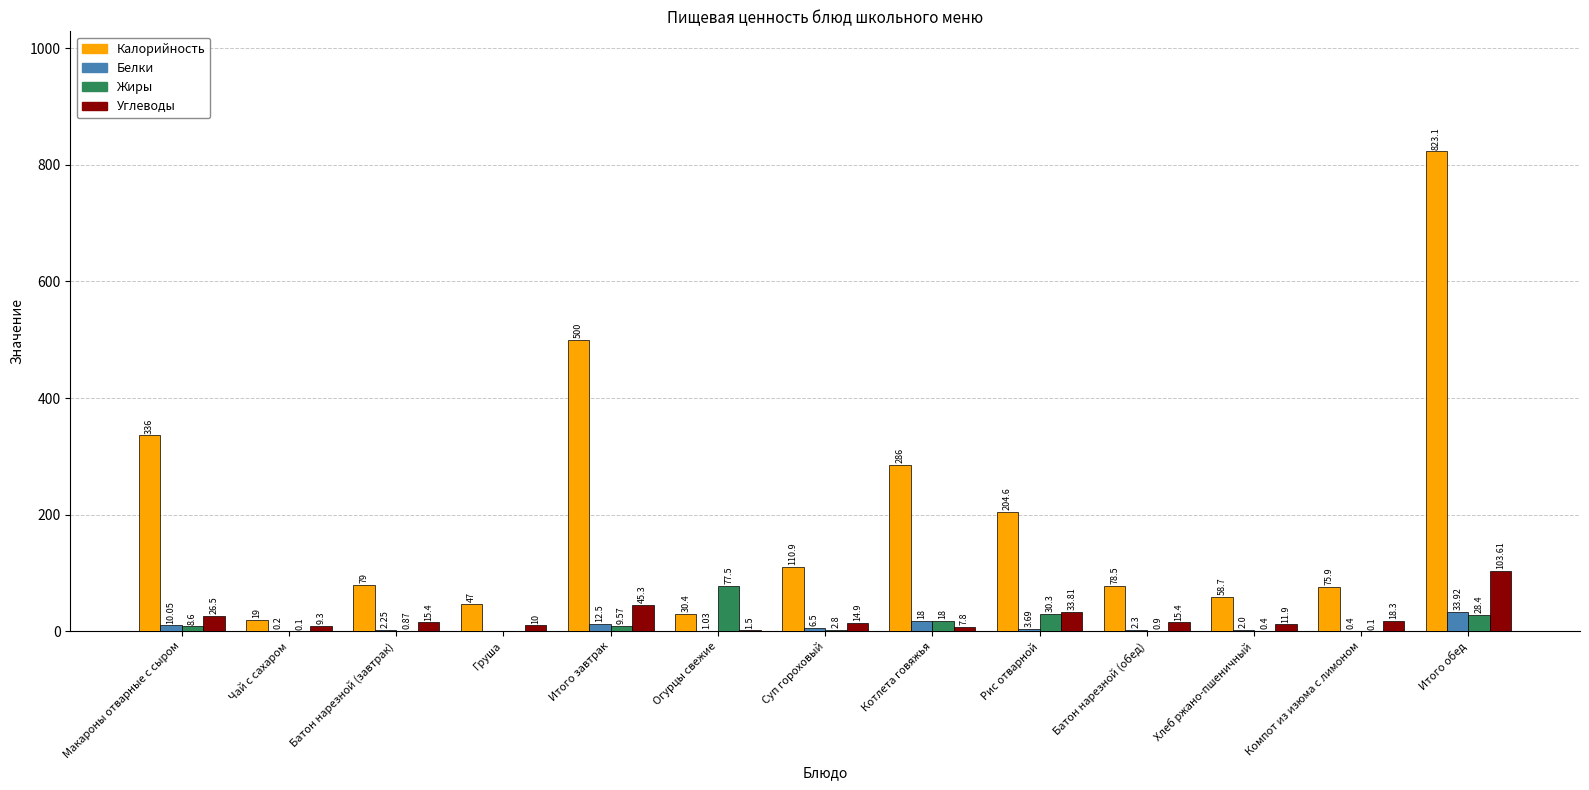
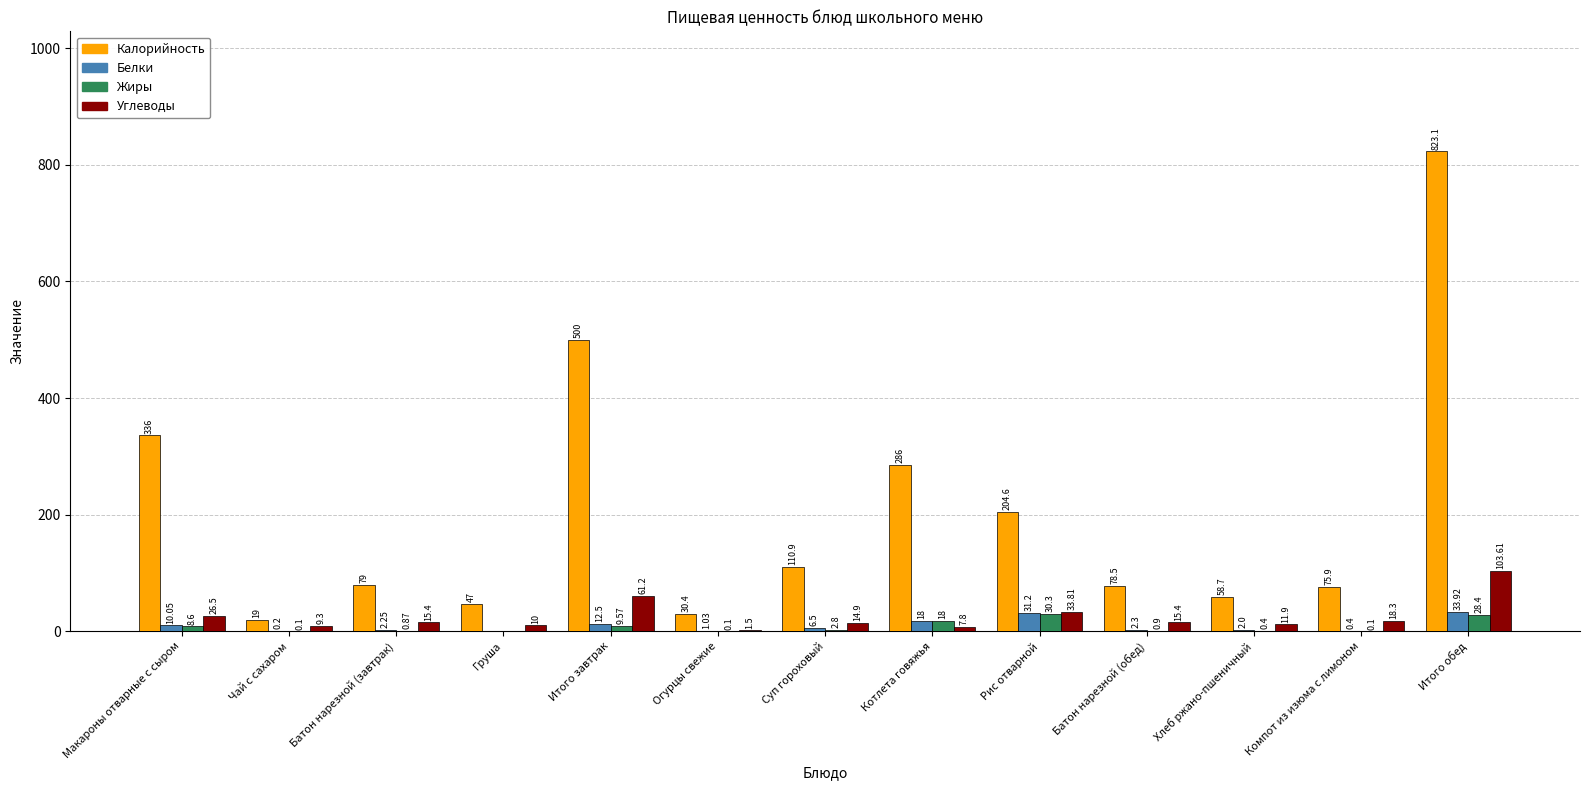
  {
    "Калорийность": {
      "Макароны отварные с сыром": 336,
      "Чай с сахаром": 19,
      "Батон нарезной (завтрак)": 79,
      "Груша": 47,
      "Итого завтрак": 500,
      "Огурцы свежие": 30.4,
      "Суп гороховый": 110.9,
      "Котлета говяжья": 286,
      "Рис отварной": 204.6,
      "Батон нарезной (обед)": 78.5,
      "Хлеб ржано-пшеничный": 58.7,
      "Компот из изюма с лимоном": 75.9,
      "Итого обед": 823.1
    },
    "Белки": {
      "Макароны отварные с сыром": 10.05,
      "Чай с сахаром": 0.2,
      "Батон нарезной (завтрак)": 2.25,
      "Итого завтрак": 12.5,
      "Огурцы свежие": 1.03,
      "Суп гороховый": 6.5,
      "Котлета говяжья": 18,
-     "Рис отварной": 3.69,
+     "Рис отварной": 31.2,
      "Батон нарезной (обед)": 2.3,
      "Хлеб ржано-пшеничный": 2.0,
      "Компот из изюма с лимоном": 0.4,
      "Итого обед": 33.92
    },
    "Жиры": {
      "Макароны отварные с сыром": 8.6,
      "Чай с сахаром": 0.1,
      "Батон нарезной (завтрак)": 0.87,
      "Итого завтрак": 9.57,
-     "Огурцы свежие": 77.5,
+     "Огурцы свежие": 0.1,
      "Суп гороховый": 2.8,
      "Котлета говяжья": 18,
      "Рис отварной": 30.3,
      "Батон нарезной (обед)": 0.9,
      "Хлеб ржано-пшеничный": 0.4,
      "Компот из изюма с лимоном": 0.1,
      "Итого обед": 28.4
    },
    "Углеводы": {
      "Макароны отварные с сыром": 26.5,
      "Чай с сахаром": 9.3,
      "Батон нарезной (завтрак)": 15.4,
      "Груша": 10,
-     "Итого завтрак": 45.3,
+     "Итого завтрак": 61.2,
      "Огурцы свежие": 1.5,
      "Суп гороховый": 14.9,
      "Котлета говяжья": 7.8,
      "Рис отварной": 33.81,
      "Батон нарезной (обед)": 15.4,
      "Хлеб ржано-пшеничный": 11.9,
      "Компот из изюма с лимоном": 18.3,
      "Итого обед": 103.61
    }
  }
